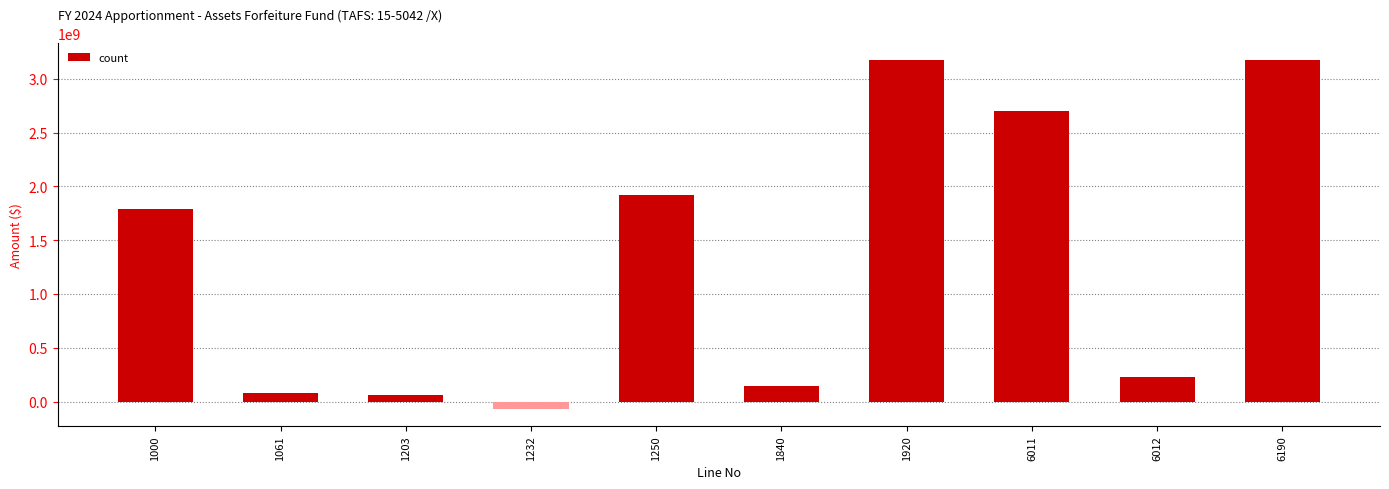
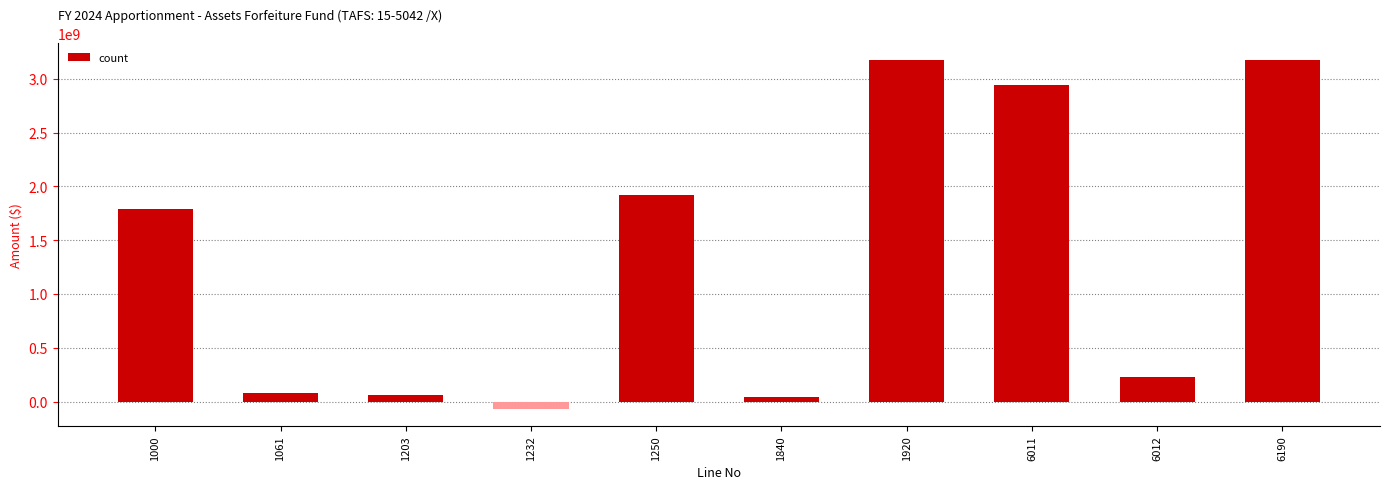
  {
    "1000": 1790000000,
    "1061": 80000000,
    "1203": 60000000,
    "1232": -70000000,
    "1250": 1920000000,
-   "1840": 140000000,
+   "1840": 40000000,
    "1920": 3170000000,
-   "6011": 2700000000,
+   "6011": 2940000000,
    "6012": 230000000,
    "6190": 3170000000
  }
